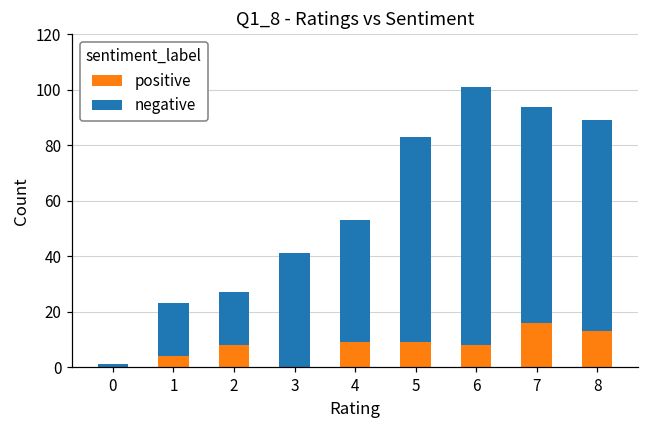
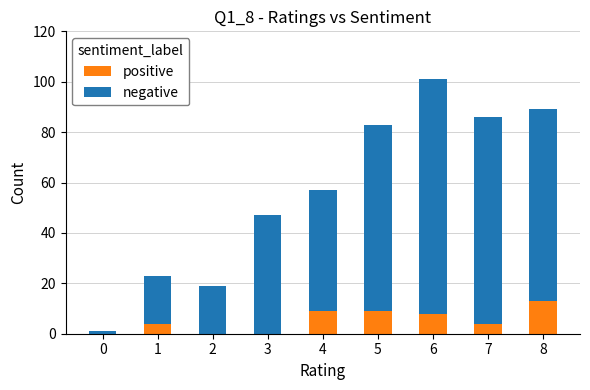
  {
    "positive": {
      "0": 0,
      "1": 4,
-     "2": 8,
+     "2": 0,
      "3": 0,
      "4": 9,
      "5": 9,
      "6": 8,
-     "7": 16,
+     "7": 4,
      "8": 13
    },
    "negative": {
      "0": 1,
      "1": 19,
      "2": 19,
-     "3": 41,
-     "4": 44,
+     "3": 47,
+     "4": 48,
      "5": 74,
      "6": 93,
-     "7": 78,
+     "7": 82,
      "8": 76
    }
  }
